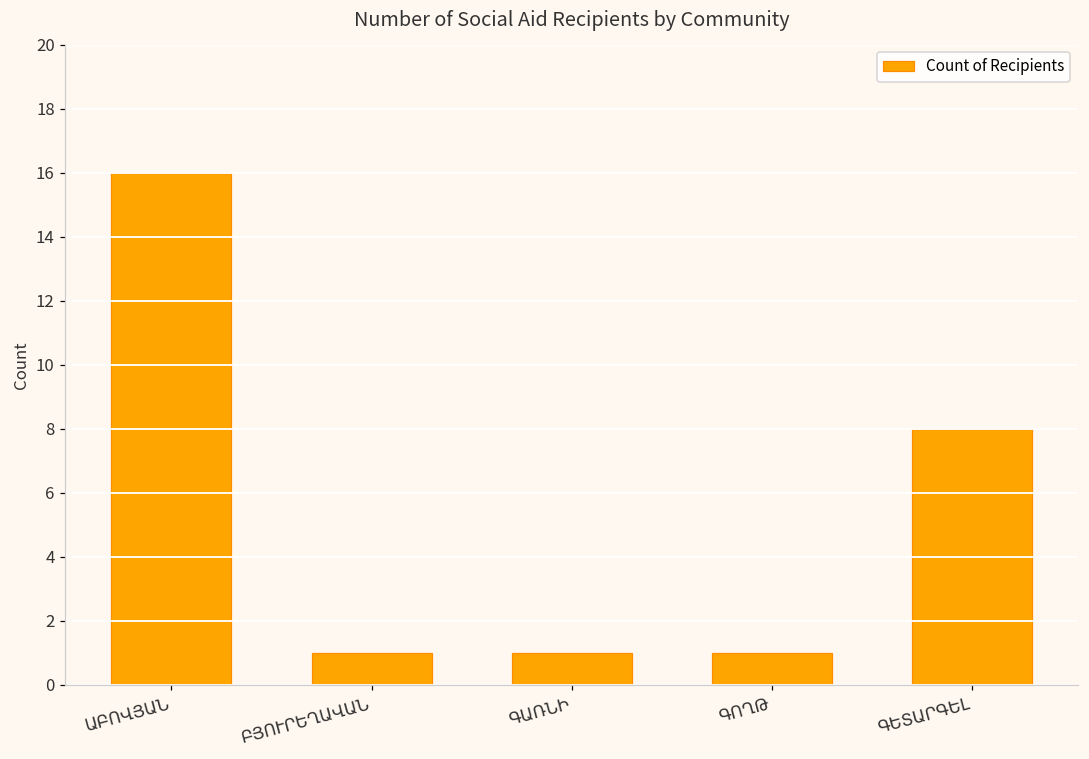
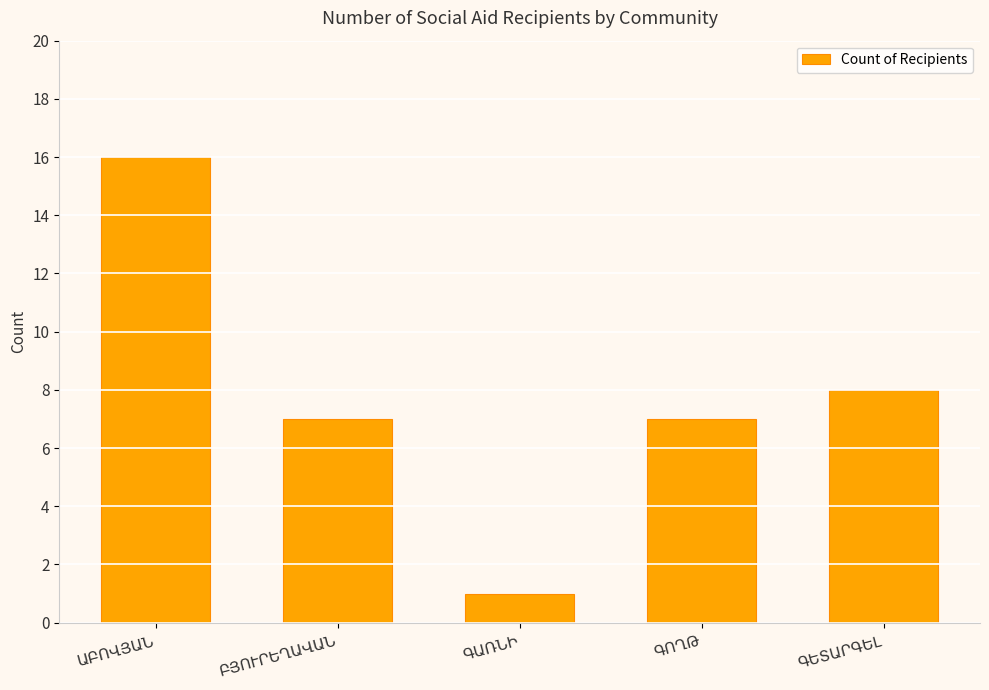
  {
    "ԱԲՈՎՅԱՆ": 16,
-   "ԲՅՈՒՐԵՂԱՎԱՆ": 1,
+   "ԲՅՈՒՐԵՂԱՎԱՆ": 7,
    "ԳԱՌՆԻ": 1,
-   "ԳՈՂԹ": 1,
+   "ԳՈՂԹ": 7,
    "ԳԵՏԱՐԳԵԼ": 8
  }
